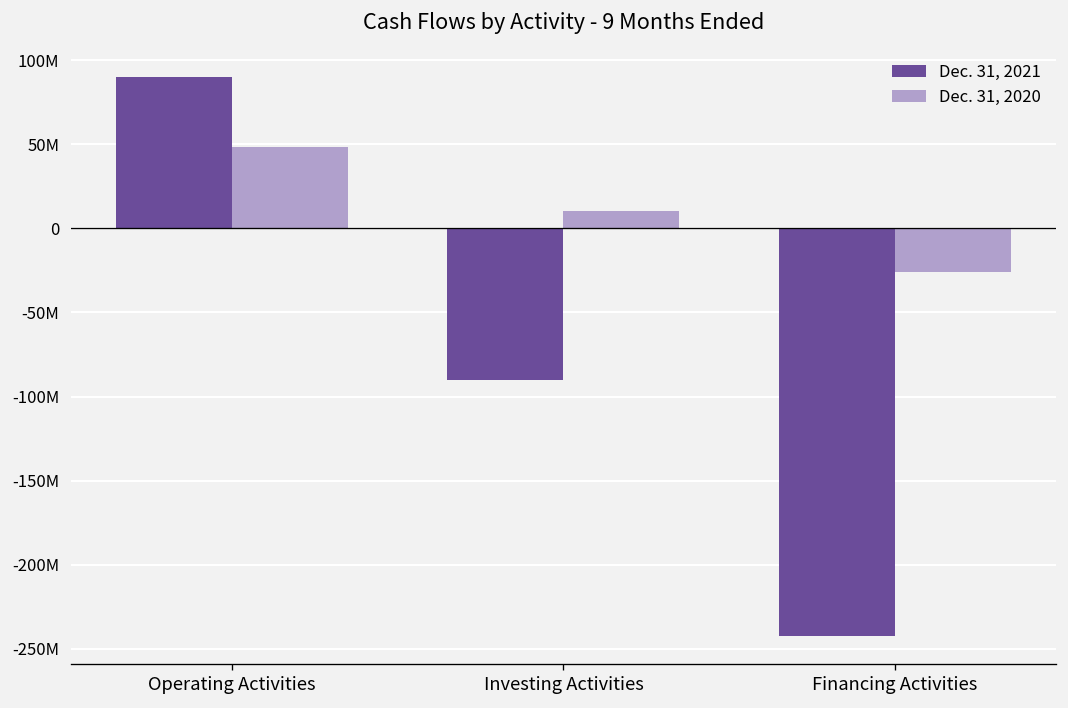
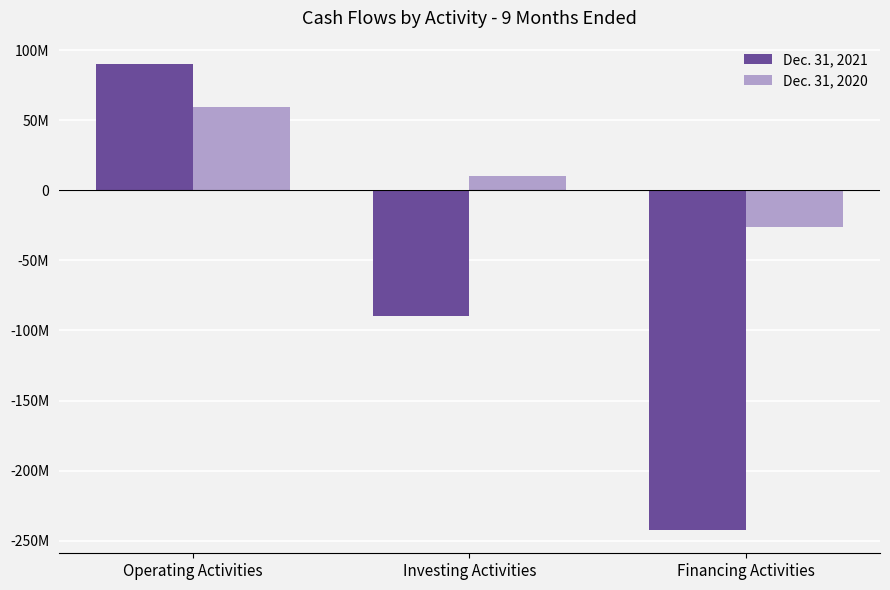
  {
    "Dec. 31, 2021": {
      "Operating Activities": 90000000,
      "Investing Activities": -90000000,
      "Financing Activities": -242000000
    },
    "Dec. 31, 2020": {
-     "Operating Activities": 49000000,
+     "Operating Activities": 59000000,
      "Investing Activities": 10000000,
      "Financing Activities": -26000000
    }
  }
